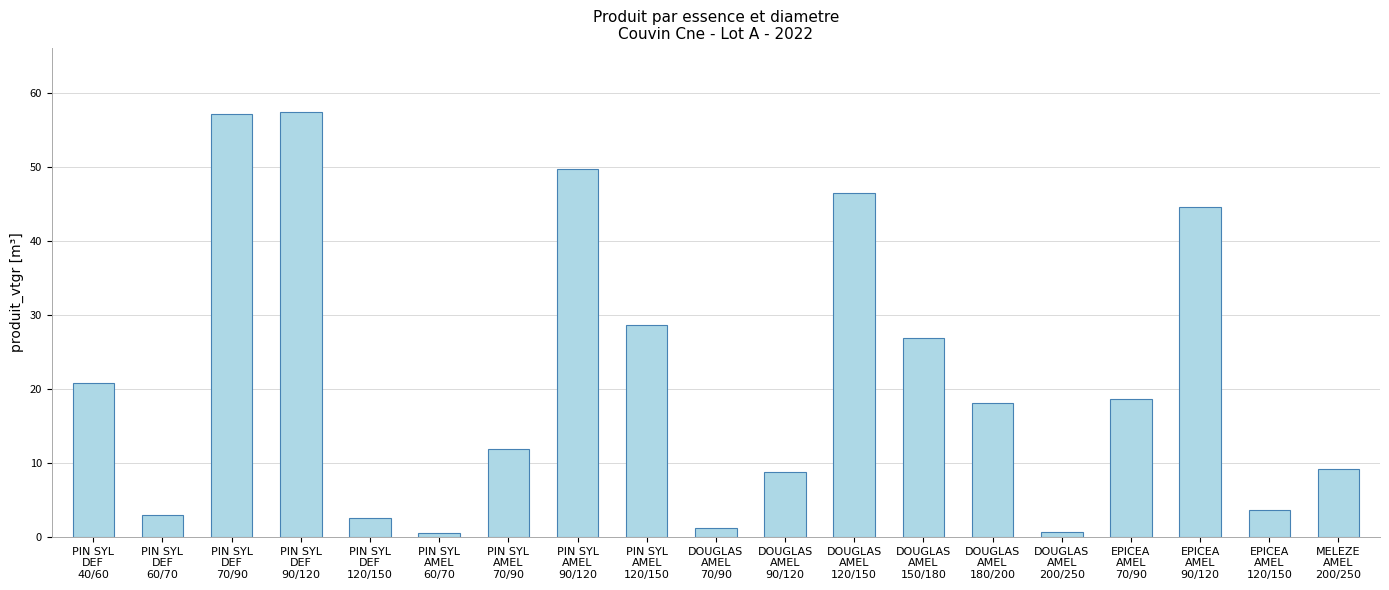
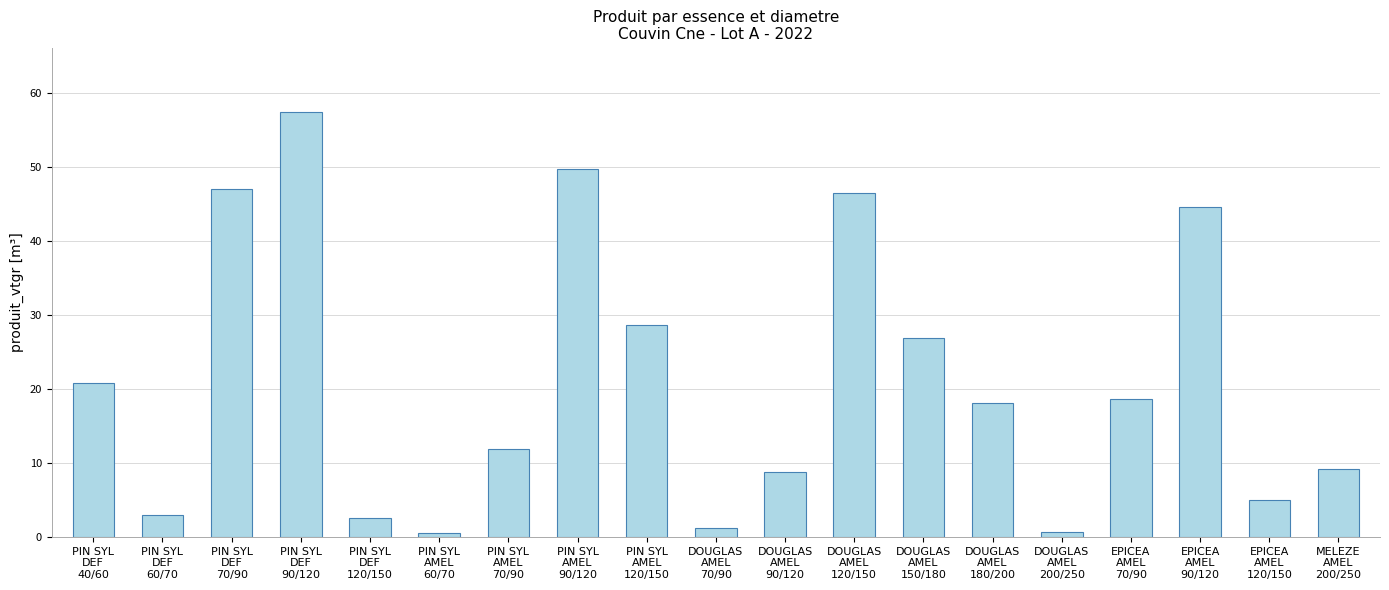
  {
    "PIN SYL DEF 40/60": 21,
    "PIN SYL DEF 60/70": 3,
-   "PIN SYL DEF 70/90": 57,
+   "PIN SYL DEF 70/90": 47,
    "PIN SYL DEF 90/120": 57,
    "PIN SYL DEF 120/150": 3,
    "PIN SYL AMEL 60/70": 1,
    "PIN SYL AMEL 70/90": 12,
    "PIN SYL AMEL 90/120": 50,
    "PIN SYL AMEL 120/150": 29,
    "DOUGLAS AMEL 70/90": 1,
    "DOUGLAS AMEL 90/120": 9,
    "DOUGLAS AMEL 120/150": 47,
    "DOUGLAS AMEL 150/180": 27,
    "DOUGLAS AMEL 180/200": 18,
    "DOUGLAS AMEL 200/250": 1,
    "EPICEA AMEL 70/90": 19,
    "EPICEA AMEL 90/120": 45,
-   "EPICEA AMEL 120/150": 4,
+   "EPICEA AMEL 120/150": 5,
    "MELEZE AMEL 200/250": 9
  }
